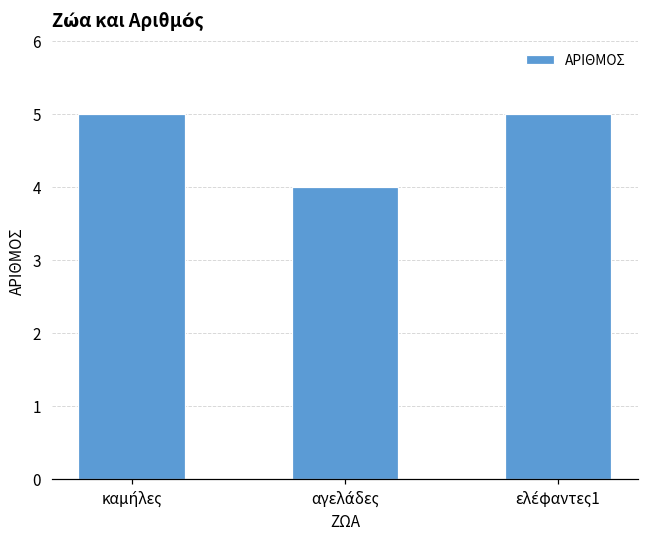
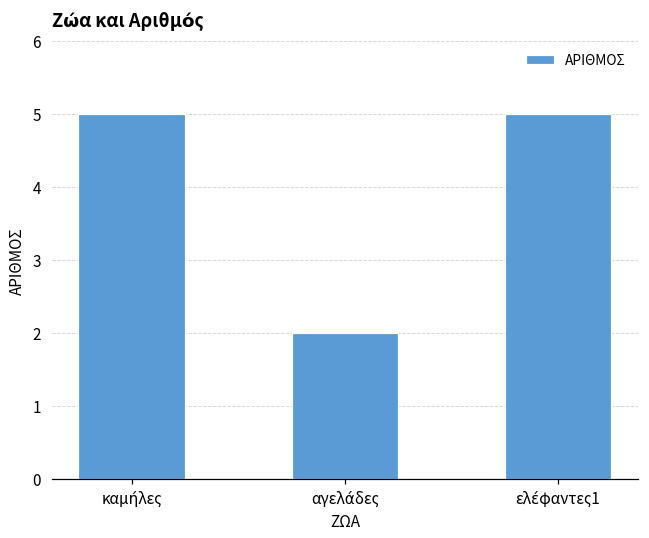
  {
    "καμήλες": 5,
-   "αγελάδες": 4,
+   "αγελάδες": 2,
    "ελέφαντες1": 5
  }
